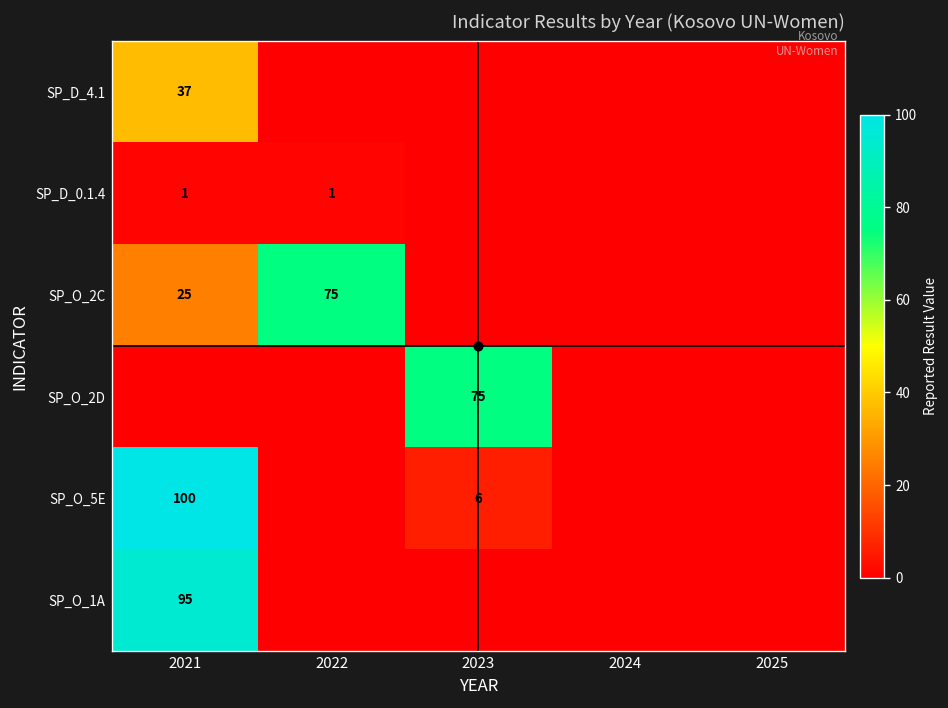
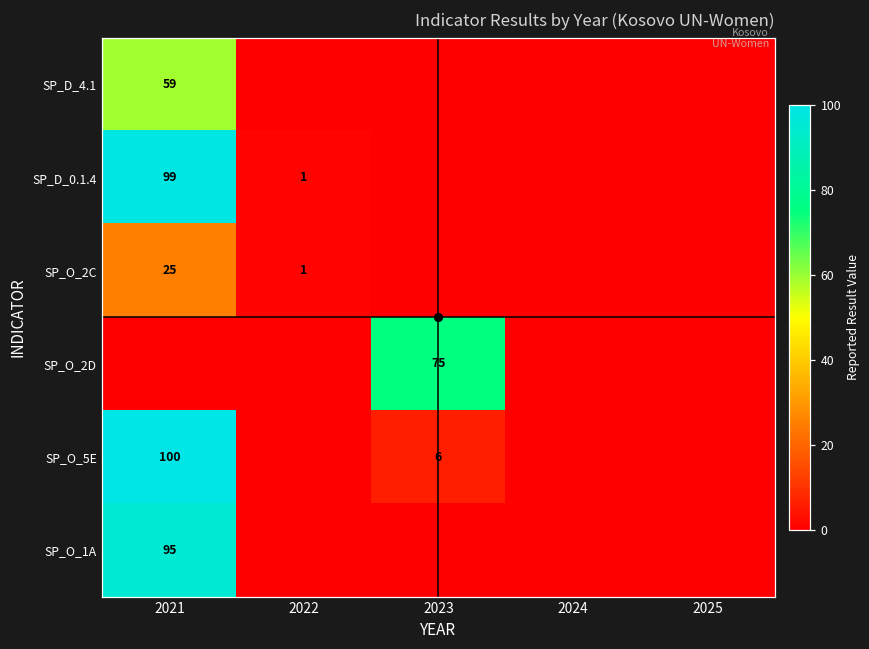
  {
    "SP_D_4.1": {
-     "2021": 37
+     "2021": 59
    },
    "SP_D_0.1.4": {
-     "2021": 1,
+     "2021": 99,
      "2022": 1
    },
    "SP_O_2C": {
      "2021": 25,
-     "2022": 75
+     "2022": 1
    },
    "SP_O_2D": {
      "2023": 75
    },
    "SP_O_5E": {
      "2021": 100,
      "2023": 6
    },
    "SP_O_1A": {
      "2021": 95
    }
  }
